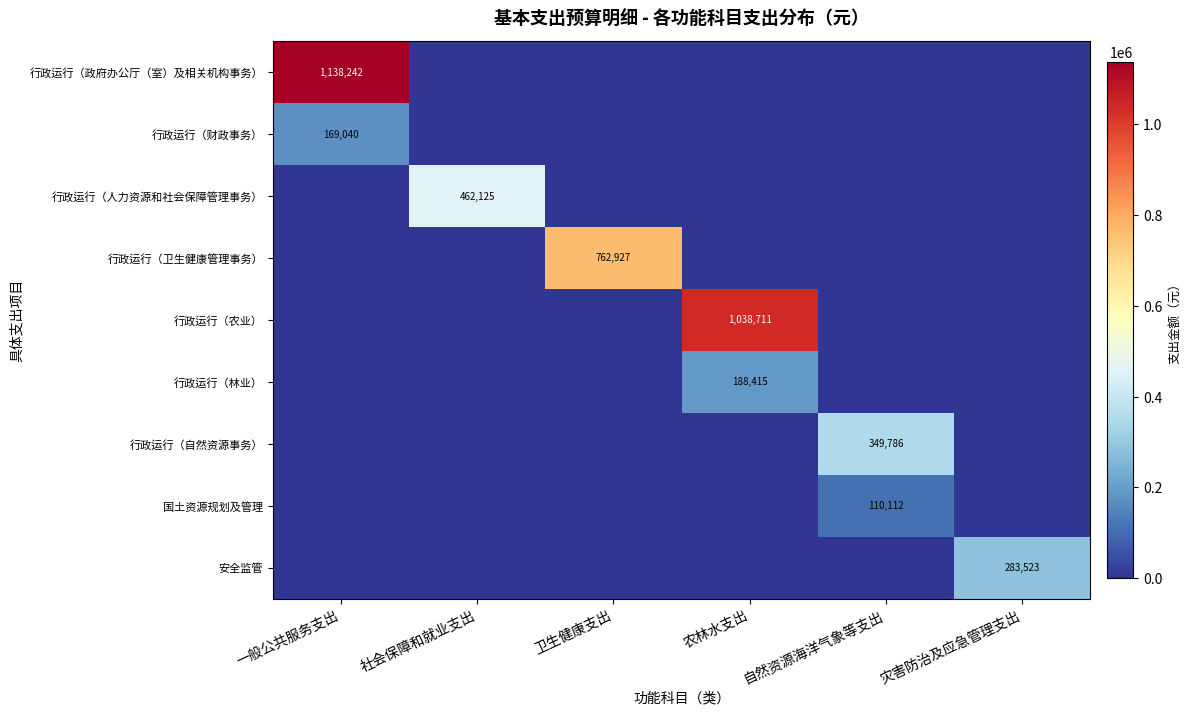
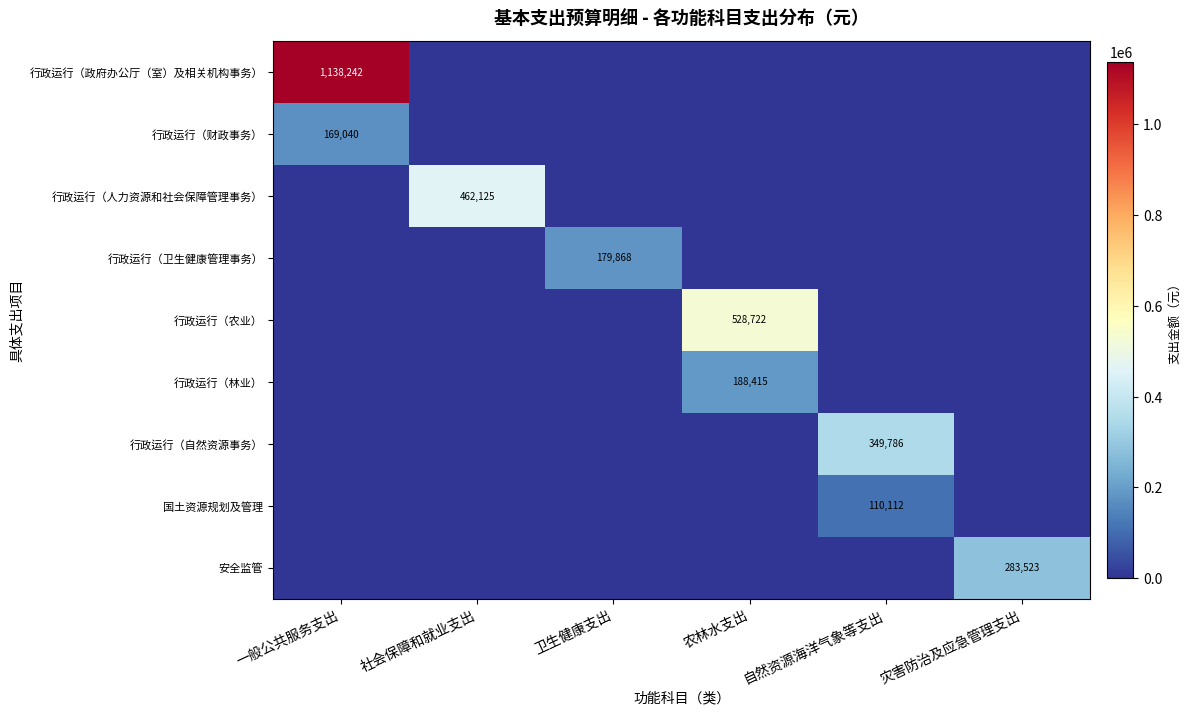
  {
    "行政运行（政府办公厅（室）及相关机构事务）": {
      "一般公共服务支出": "1,138,242"
    },
    "行政运行（财政事务）": {
      "一般公共服务支出": "169,040"
    },
    "行政运行（人力资源和社会保障管理事务）": {
      "社会保障和就业支出": "462,125"
    },
    "行政运行（卫生健康管理事务）": {
-     "卫生健康支出": "762,927"
+     "卫生健康支出": "179,868"
    },
    "行政运行（农业）": {
-     "农林水支出": "1,038,711"
+     "农林水支出": "528,722"
    },
    "行政运行（林业）": {
      "农林水支出": "188,415"
    },
    "行政运行（自然资源事务）": {
      "自然资源海洋气象等支出": "349,786"
    },
    "国土资源规划及管理": {
      "自然资源海洋气象等支出": "110,112"
    },
    "安全监管": {
      "灾害防治及应急管理支出": "283,523"
    }
  }
